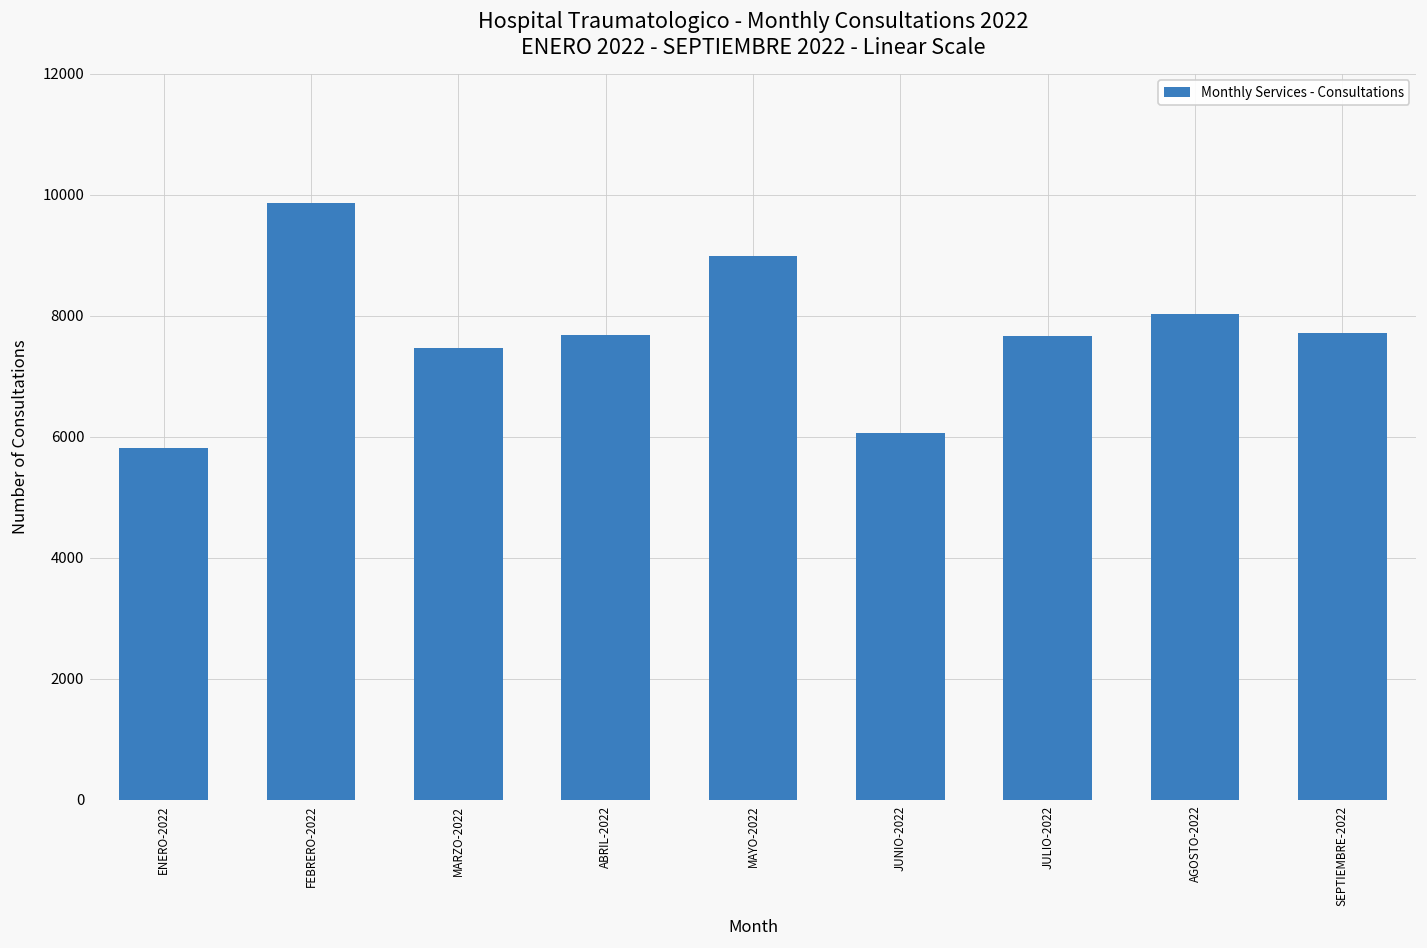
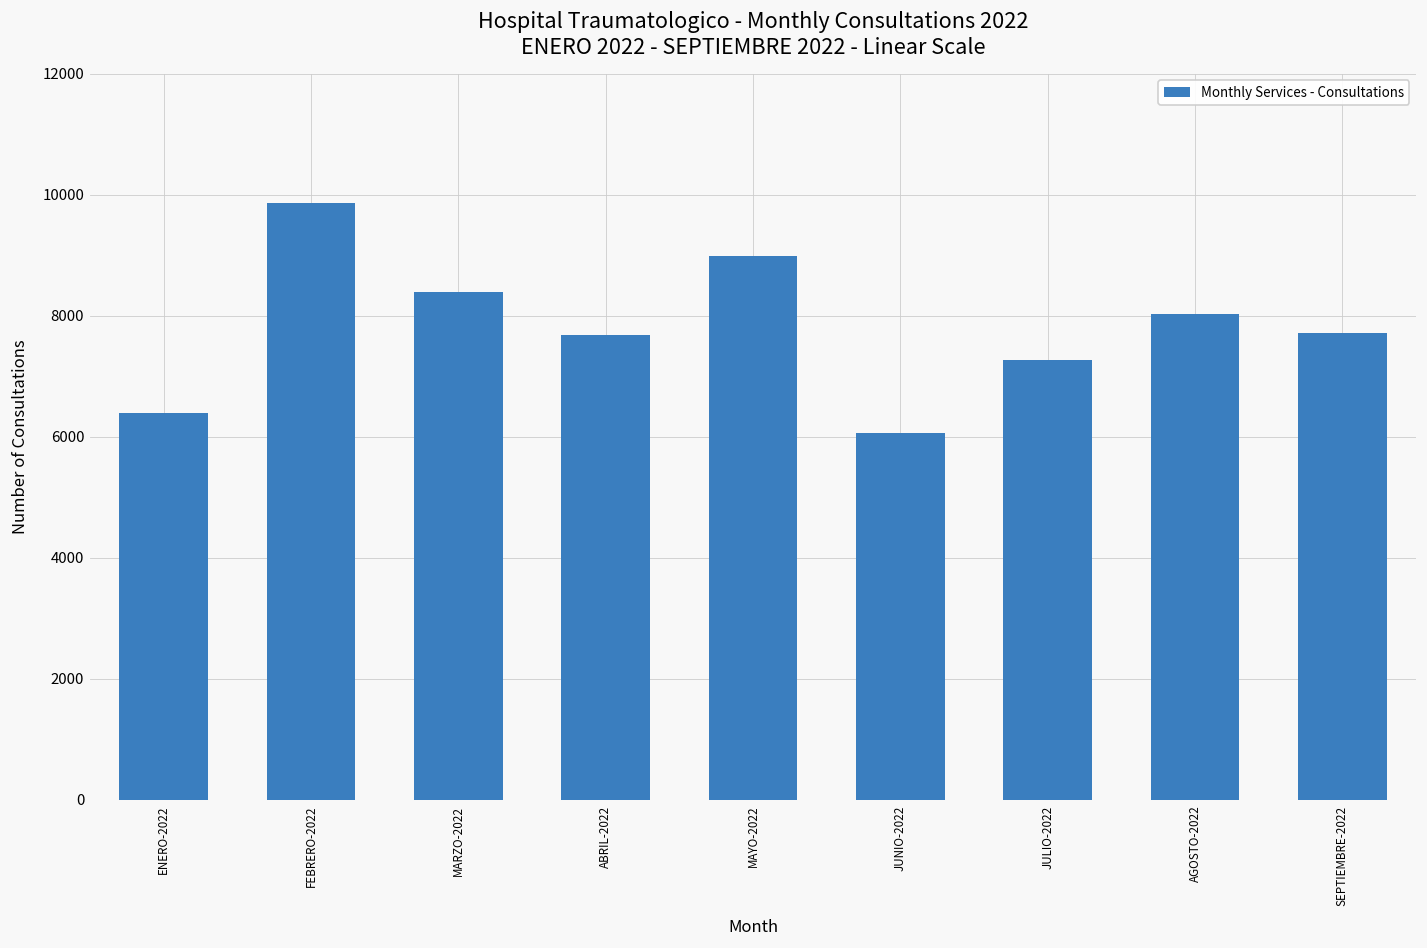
  {
-   "ENERO-2022": 5800,
+   "ENERO-2022": 6400,
    "FEBRERO-2022": 9900,
-   "MARZO-2022": 7500,
+   "MARZO-2022": 8400,
    "ABRIL-2022": 7700,
    "MAYO-2022": 9000,
    "JUNIO-2022": 6100,
-   "JULIO-2022": 7700,
+   "JULIO-2022": 7300,
    "AGOSTO-2022": 8000,
    "SEPTIEMBRE-2022": 7700
  }
